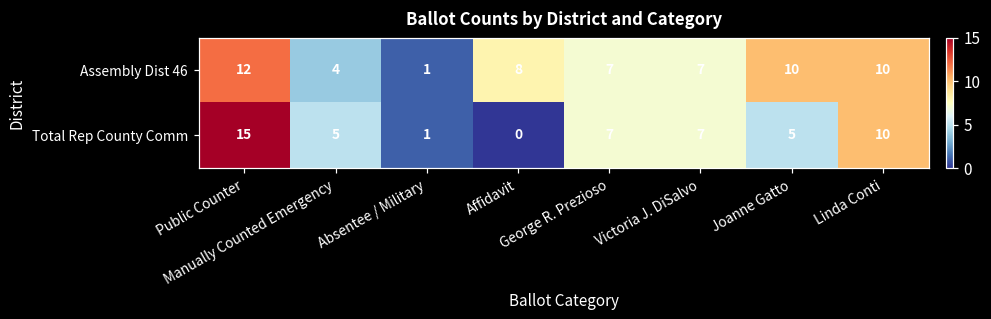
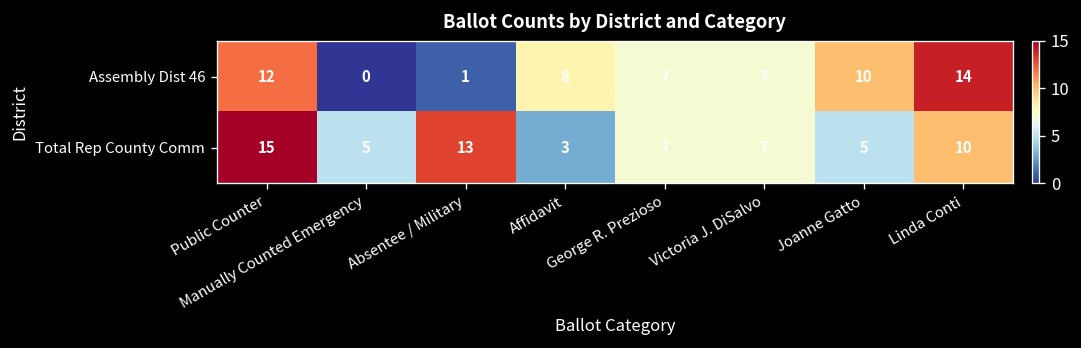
  {
    "Assembly Dist 46": {
      "Public Counter": 12,
-     "Manually Counted Emergency": 4,
+     "Manually Counted Emergency": 0,
      "Absentee / Military": 1,
      "Affidavit": 8,
      "Joanne Gatto": 10,
-     "Linda Conti": 10
+     "Linda Conti": 14
    },
    "Total Rep County Comm": {
      "Public Counter": 15,
      "Manually Counted Emergency": 5,
-     "Absentee / Military": 1,
-     "Affidavit": 0,
+     "Absentee / Military": 13,
+     "Affidavit": 3,
      "Joanne Gatto": 5,
      "Linda Conti": 10
    }
  }
